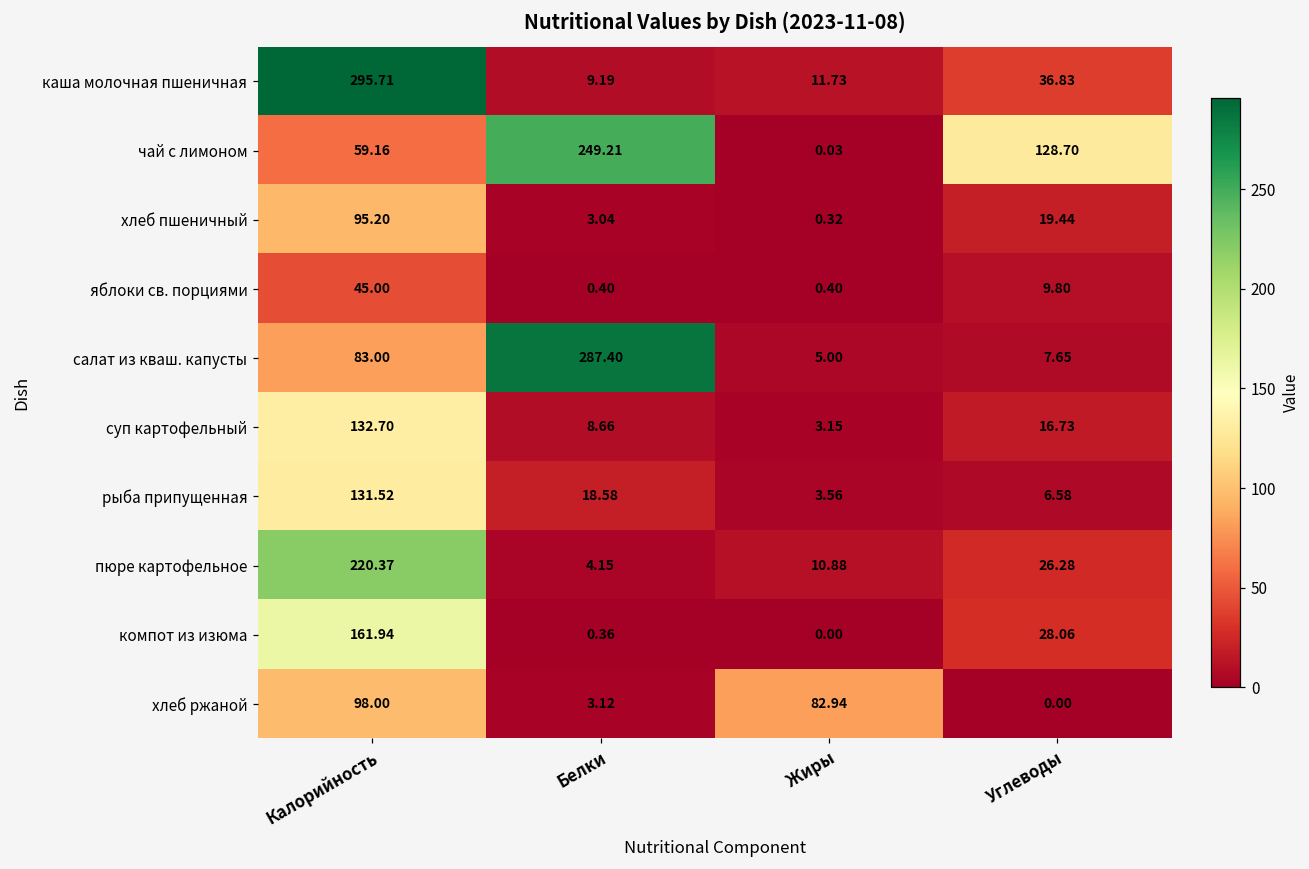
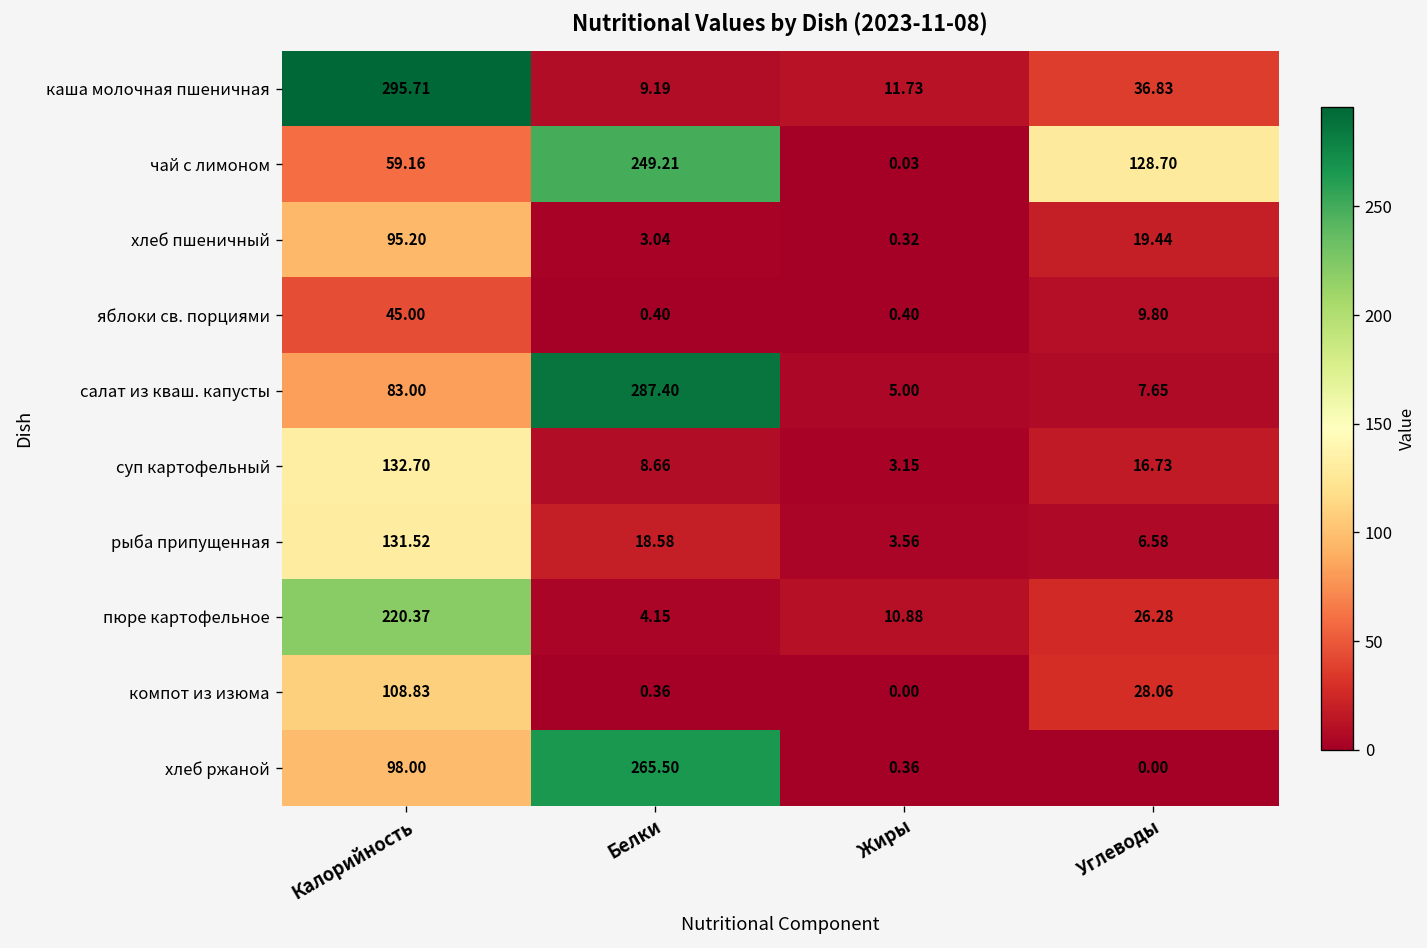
  {
    "каша молочная пшеничная": {
      "Калорийность": 295.71,
      "Белки": 9.19,
      "Жиры": 11.73,
      "Углеводы": 36.83
    },
    "чай с лимоном": {
      "Калорийность": 59.16,
      "Белки": 249.21,
      "Жиры": 0.03,
      "Углеводы": 128.70
    },
    "хлеб пшеничный": {
      "Калорийность": 95.20,
      "Белки": 3.04,
      "Жиры": 0.32,
      "Углеводы": 19.44
    },
    "яблоки св. порциями": {
      "Калорийность": 45.00,
      "Белки": 0.40,
      "Жиры": 0.40,
      "Углеводы": 9.80
    },
    "салат из кваш. капусты": {
      "Калорийность": 83.00,
      "Белки": 287.40,
      "Жиры": 5.00,
      "Углеводы": 7.65
    },
    "суп картофельный": {
      "Калорийность": 132.70,
      "Белки": 8.66,
      "Жиры": 3.15,
      "Углеводы": 16.73
    },
    "рыба припущенная": {
      "Калорийность": 131.52,
      "Белки": 18.58,
      "Жиры": 3.56,
      "Углеводы": 6.58
    },
    "пюре картофельное": {
      "Калорийность": 220.37,
      "Белки": 4.15,
      "Жиры": 10.88,
      "Углеводы": 26.28
    },
    "компот из изюма": {
-     "Калорийность": 161.94,
+     "Калорийность": 108.83,
      "Белки": 0.36,
      "Жиры": 0.00,
      "Углеводы": 28.06
    },
    "хлеб ржаной": {
      "Калорийность": 98.00,
-     "Белки": 3.12,
-     "Жиры": 82.94,
+     "Белки": 265.50,
+     "Жиры": 0.36,
      "Углеводы": 0.00
    }
  }
